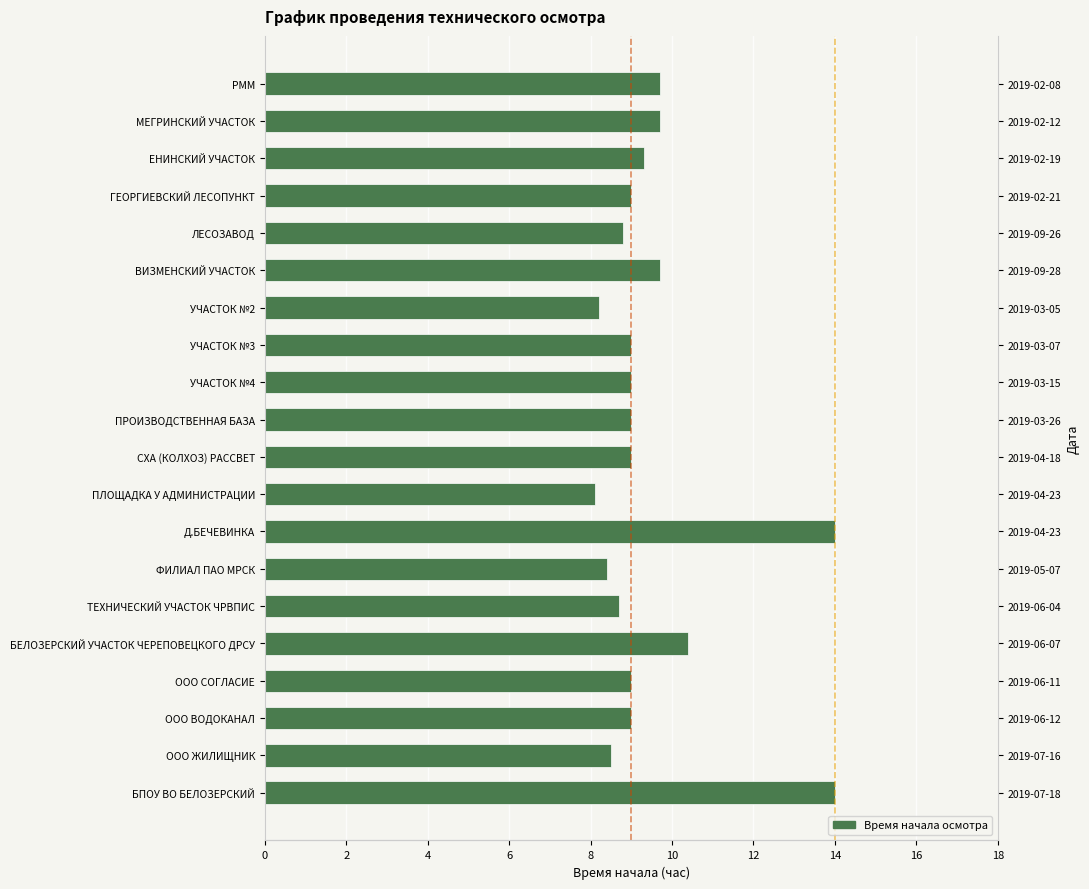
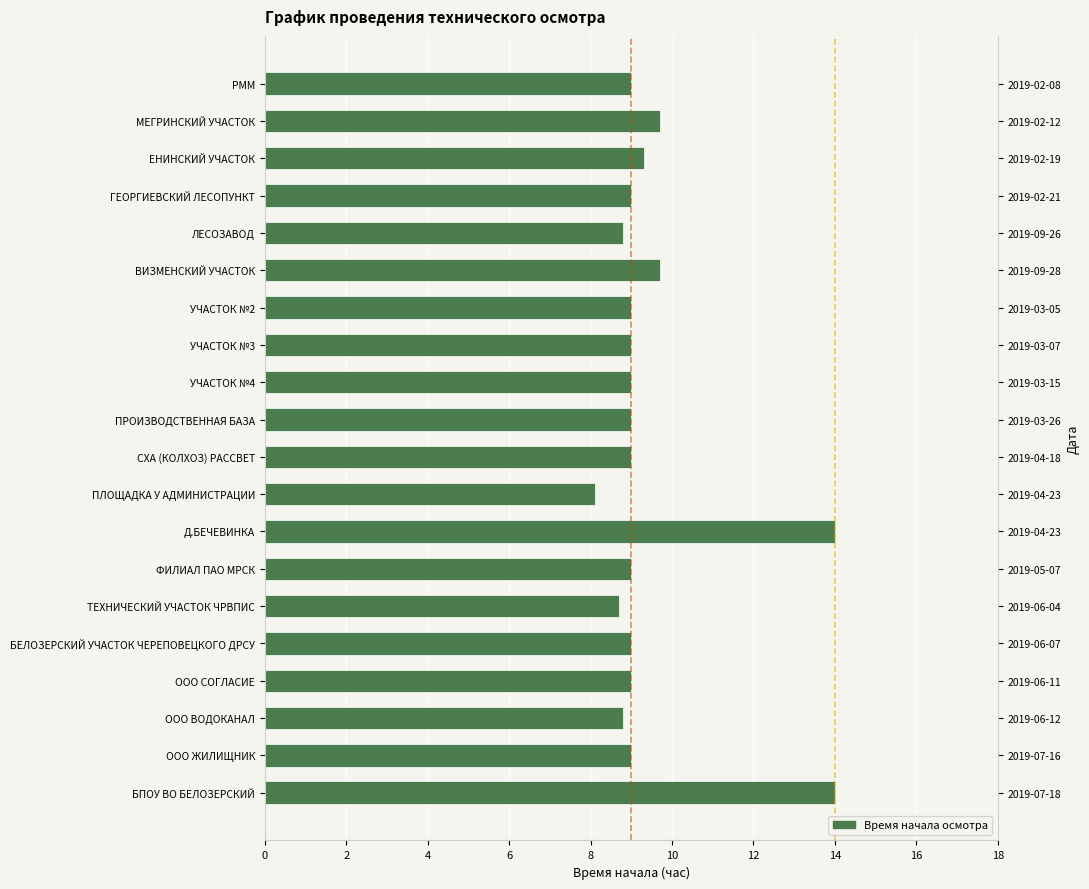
  {
-   "РММ": 9.7,
+   "РММ": 9.0,
    "МЕГРИНСКИЙ УЧАСТОК": 9.7,
    "ЕНИНСКИЙ УЧАСТОК": 9.3,
    "ГЕОРГИЕВСКИЙ ЛЕСОПУНКТ": 9.0,
    "ЛЕСОЗАВОД": 8.8,
    "ВИЗМЕНСКИЙ УЧАСТОК": 9.7,
-   "УЧАСТОК №2": 8.2,
+   "УЧАСТОК №2": 9.0,
    "УЧАСТОК №3": 9.0,
    "УЧАСТОК №4": 9.0,
    "ПРОИЗВОДСТВЕННАЯ БАЗА": 9.0,
    "СХА (КОЛХОЗ) РАССВЕТ": 9.0,
    "ПЛОЩАДКА У АДМИНИСТРАЦИИ": 8.1,
    "Д.БЕЧЕВИНКА": 14.0,
-   "ФИЛИАЛ ПАО МРСК": 8.4,
+   "ФИЛИАЛ ПАО МРСК": 9.0,
    "ТЕХНИЧЕСКИЙ УЧАСТОК ЧРВПИС": 8.7,
-   "БЕЛОЗЕРСКИЙ УЧАСТОК ЧЕРЕПОВЕЦКОГО ДРСУ": 10.4,
+   "БЕЛОЗЕРСКИЙ УЧАСТОК ЧЕРЕПОВЕЦКОГО ДРСУ": 9.0,
    "ООО СОГЛАСИЕ": 9.0,
-   "ООО ВОДОКАНАЛ": 9.0,
-   "ООО ЖИЛИЩНИК": 8.5,
+   "ООО ВОДОКАНАЛ": 8.8,
+   "ООО ЖИЛИЩНИК": 9.0,
    "БПОУ ВО БЕЛОЗЕРСКИЙ": 14.0
  }
